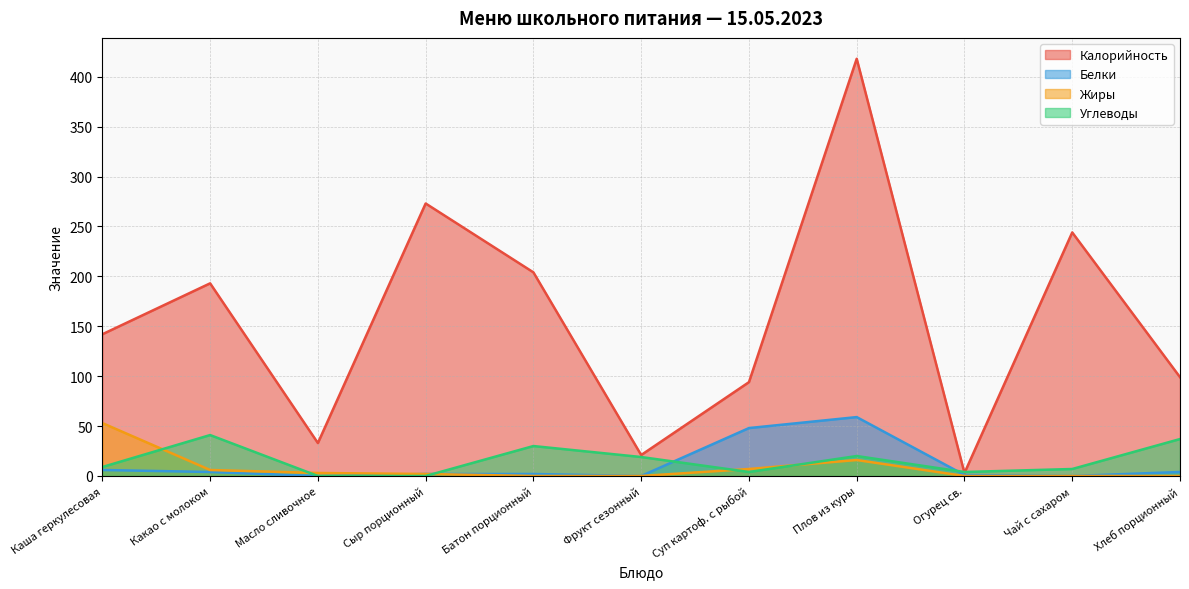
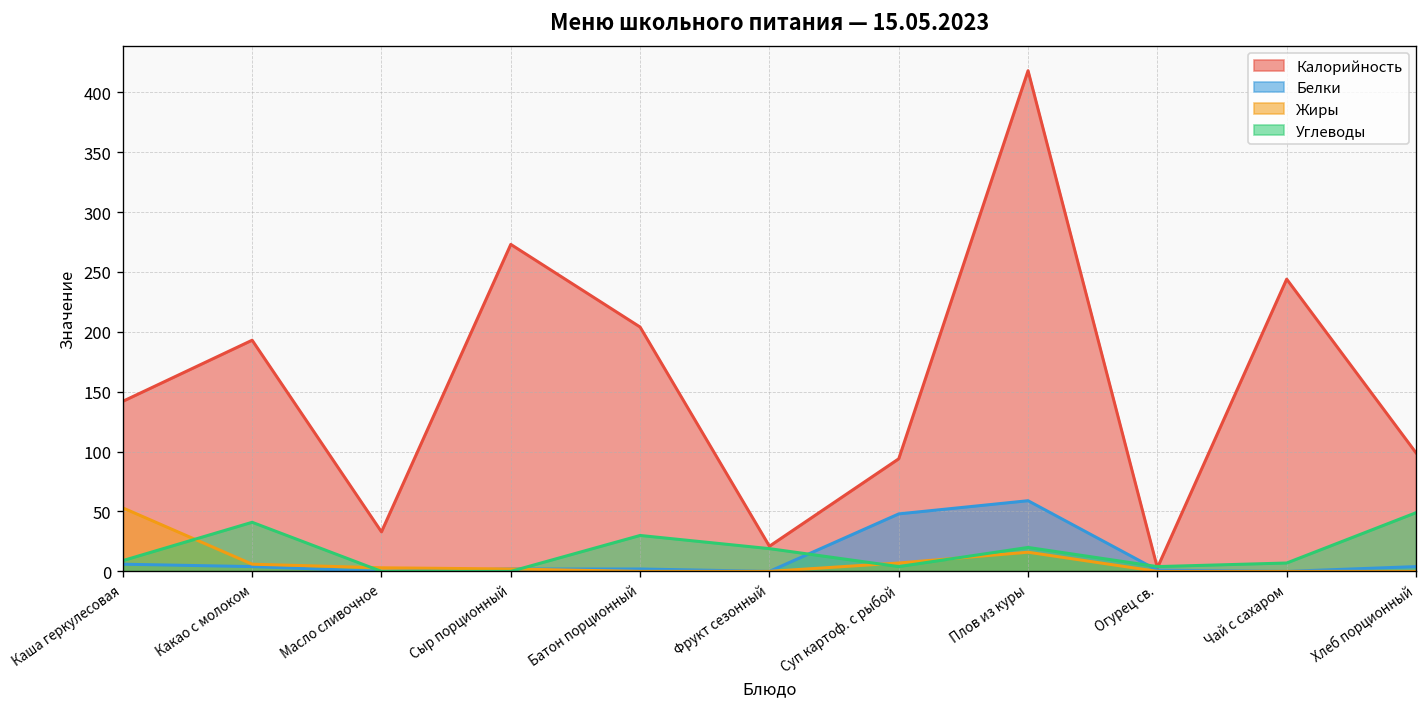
  {
    "Калорийность": {
      "Каша геркулесовая": 140,
      "Какао с молоком": 190,
      "Масло сливочное": 30,
      "Сыр порционный": 270,
      "Батон порционный": 200,
      "Суп картоф. с рыбой": 90,
      "Плов из куры": 420,
      "Чай с сахаром": 240,
      "Хлеб порционный": 100
    },
    "Белки": {
      "Каша геркулесовая": 10,
      "Суп картоф. с рыбой": 50,
      "Плов из куры": 60,
      "Хлеб порционный": 0
    },
    "Жиры": {
      "Каша геркулесовая": 50,
      "Масло сливочное": 0,
      "Суп картоф. с рыбой": 10,
      "Плов из куры": 20,
      "Хлеб порционный": 0
    },
    "Углеводы": {
      "Каша геркулесовая": 10,
      "Какао с молоком": 40,
      "Батон порционный": 30,
      "Суп картоф. с рыбой": 0,
      "Плов из куры": 20,
      "Чай с сахаром": 10,
-     "Хлеб порционный": 40
+     "Хлеб порционный": 50
    }
  }
